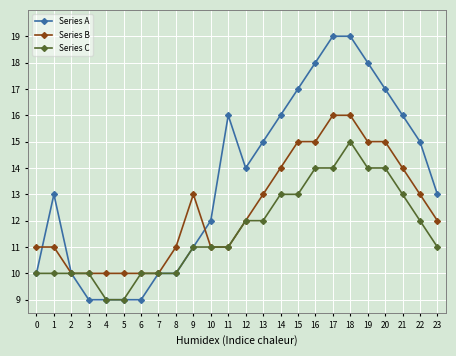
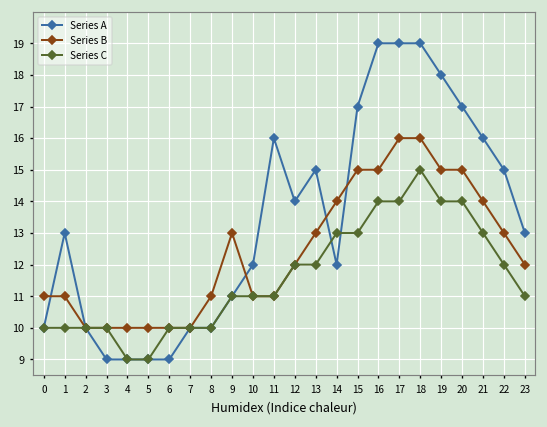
  {
    "Series A": {
      "1": 13,
      "3": 9,
      "6": 9,
      "10": 12,
      "11": 16,
      "12": 14,
      "13": 15,
-     "14": 16,
+     "14": 12,
      "15": 17,
-     "16": 18,
+     "16": 19,
      "17": 19,
      "18": 19,
      "19": 18,
      "20": 17,
      "21": 16,
      "22": 15,
      "23": 13
    },
    "Series B": {
      "0": 11,
      "1": 11,
      "4": 10,
      "5": 10,
      "8": 11,
      "9": 13,
      "13": 13,
      "14": 14,
      "15": 15,
      "16": 15,
      "17": 16,
      "18": 16,
      "19": 15,
      "20": 15,
      "21": 14,
      "22": 13,
      "23": 12
    },
    "Series C": {
      "1": 10,
      "13": 12,
      "14": 13,
      "15": 13,
      "16": 14,
      "17": 14,
      "18": 15,
      "19": 14,
      "20": 14,
      "21": 13,
      "22": 12,
      "23": 11
    }
  }
